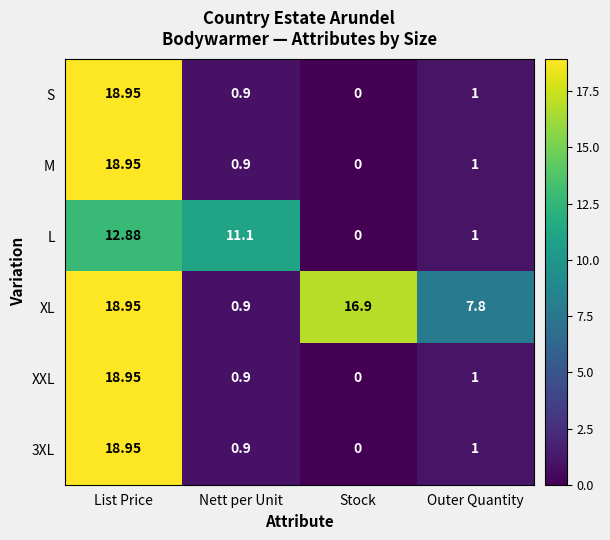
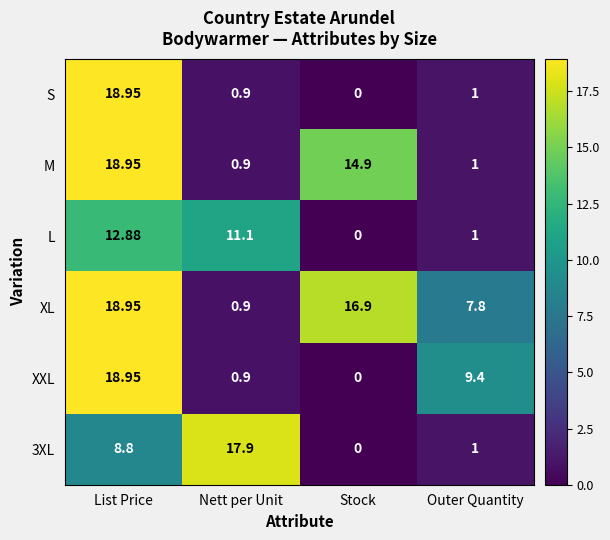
  {
    "S": {
      "List Price": 18.95,
      "Nett per Unit": 0.9,
      "Stock": 0,
      "Outer Quantity": 1
    },
    "M": {
      "List Price": 18.95,
      "Nett per Unit": 0.9,
-     "Stock": 0,
+     "Stock": 14.9,
      "Outer Quantity": 1
    },
    "L": {
      "List Price": 12.88,
      "Nett per Unit": 11.1,
      "Stock": 0,
      "Outer Quantity": 1
    },
    "XL": {
      "List Price": 18.95,
      "Nett per Unit": 0.9,
      "Stock": 16.9,
      "Outer Quantity": 7.8
    },
    "XXL": {
      "List Price": 18.95,
      "Nett per Unit": 0.9,
      "Stock": 0,
-     "Outer Quantity": 1
+     "Outer Quantity": 9.4
    },
    "3XL": {
-     "List Price": 18.95,
-     "Nett per Unit": 0.9,
+     "List Price": 8.8,
+     "Nett per Unit": 17.9,
      "Stock": 0,
      "Outer Quantity": 1
    }
  }
